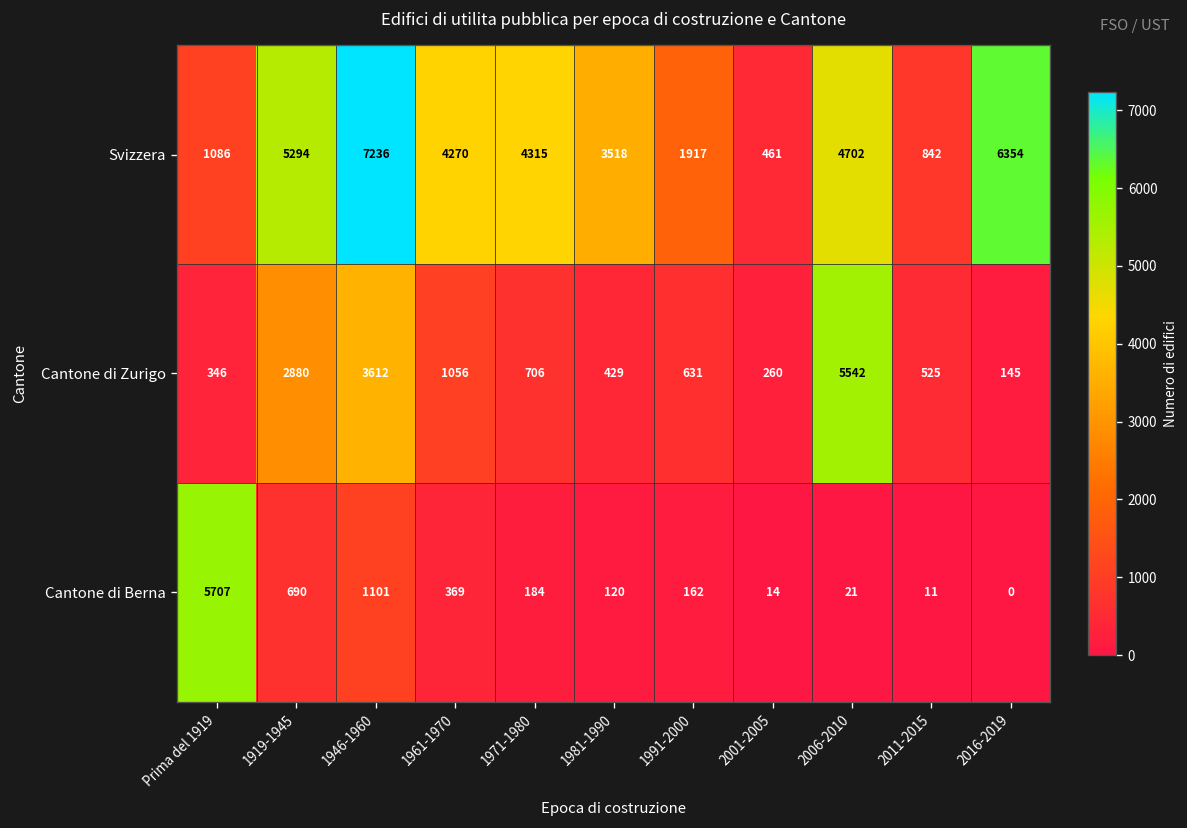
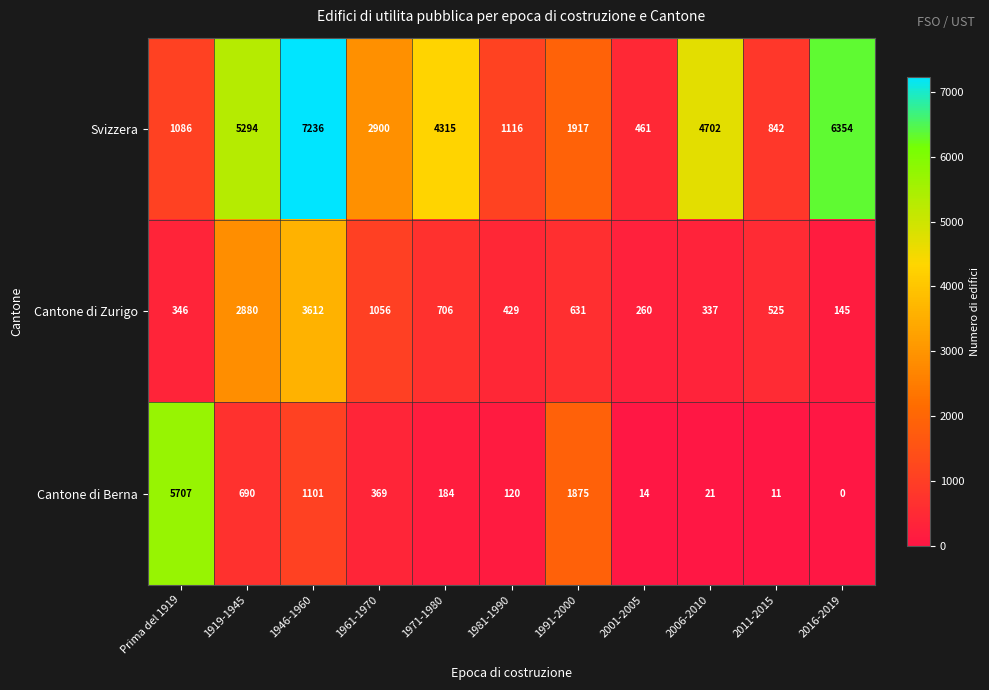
  {
    "Svizzera": {
      "Prima del 1919": 1086,
      "1919-1945": 5294,
      "1946-1960": 7236,
-     "1961-1970": 4270,
+     "1961-1970": 2900,
      "1971-1980": 4315,
-     "1981-1990": 3518,
+     "1981-1990": 1116,
      "1991-2000": 1917,
      "2001-2005": 461,
      "2006-2010": 4702,
      "2011-2015": 842,
      "2016-2019": 6354
    },
    "Cantone di Zurigo": {
      "Prima del 1919": 346,
      "1919-1945": 2880,
      "1946-1960": 3612,
      "1961-1970": 1056,
      "1971-1980": 706,
      "1981-1990": 429,
      "1991-2000": 631,
      "2001-2005": 260,
-     "2006-2010": 5542,
+     "2006-2010": 337,
      "2011-2015": 525,
      "2016-2019": 145
    },
    "Cantone di Berna": {
      "Prima del 1919": 5707,
      "1919-1945": 690,
      "1946-1960": 1101,
      "1961-1970": 369,
      "1971-1980": 184,
      "1981-1990": 120,
-     "1991-2000": 162,
+     "1991-2000": 1875,
      "2001-2005": 14,
      "2006-2010": 21,
      "2011-2015": 11,
      "2016-2019": 0
    }
  }
